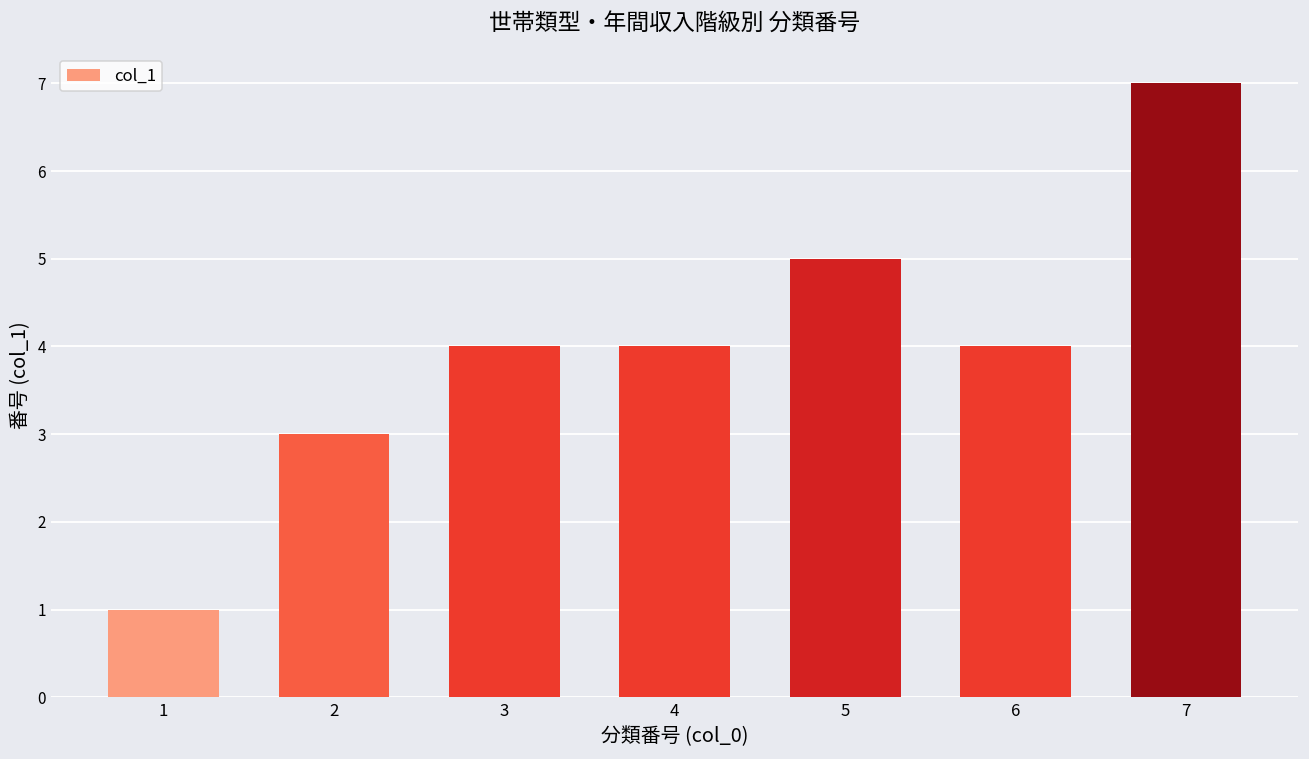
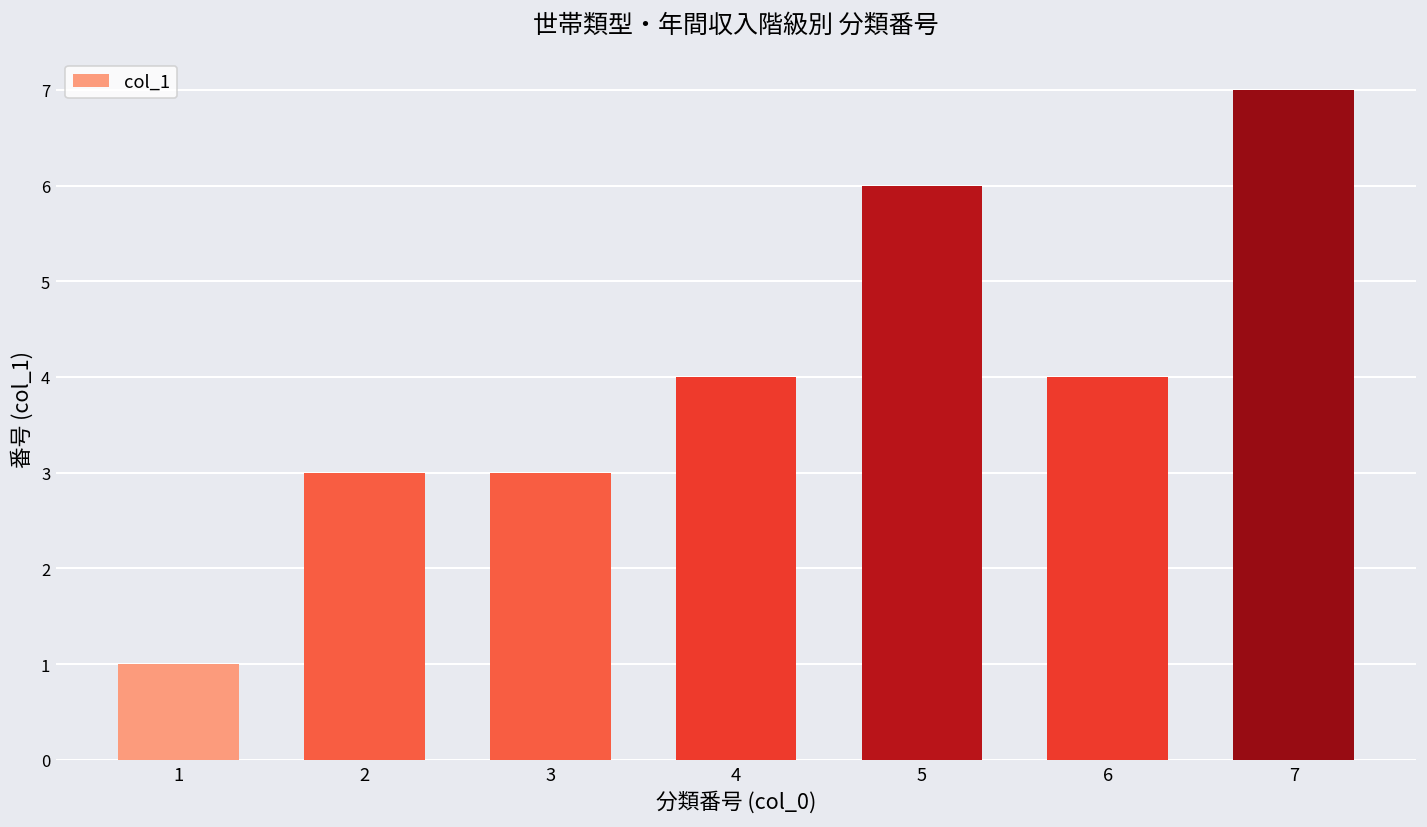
  {
    "1": 1,
    "2": 3,
-   "3": 4,
+   "3": 3,
    "4": 4,
-   "5": 5,
+   "5": 6,
    "6": 4,
    "7": 7
  }
